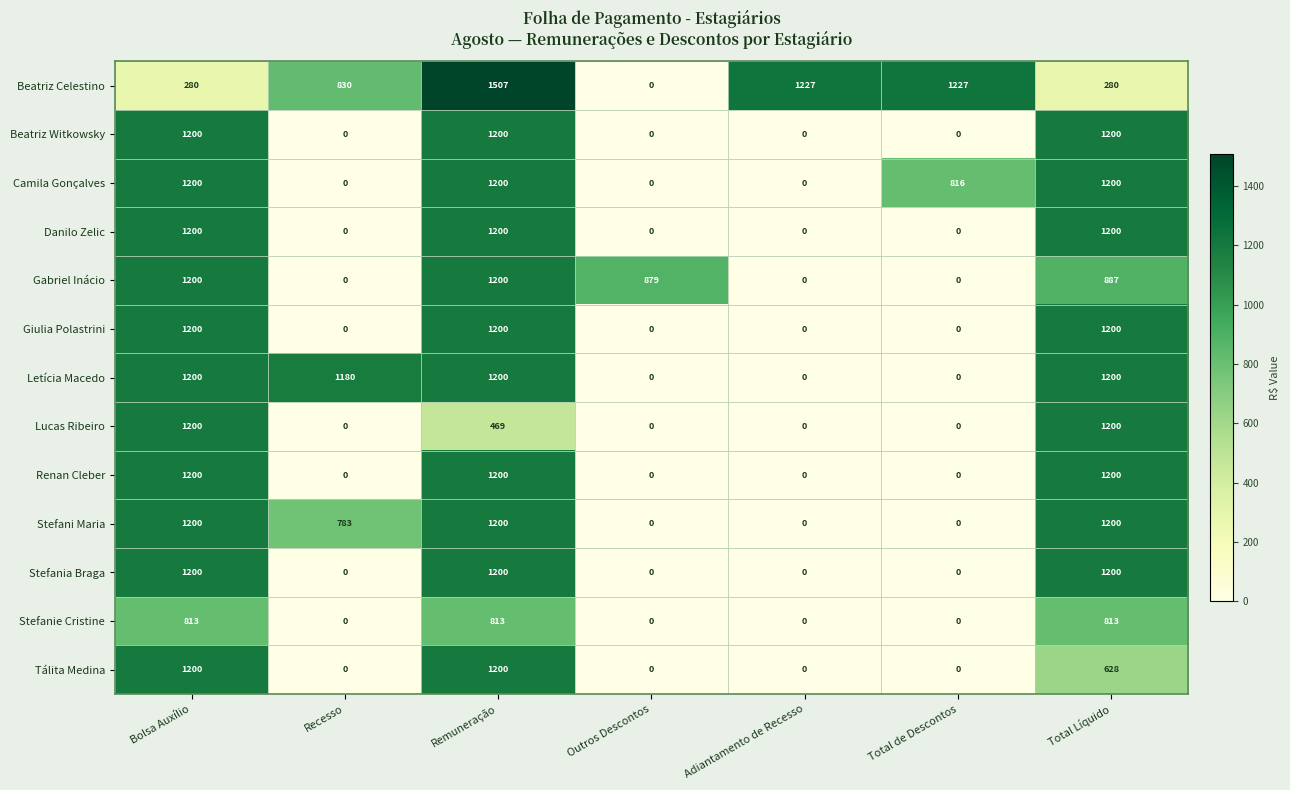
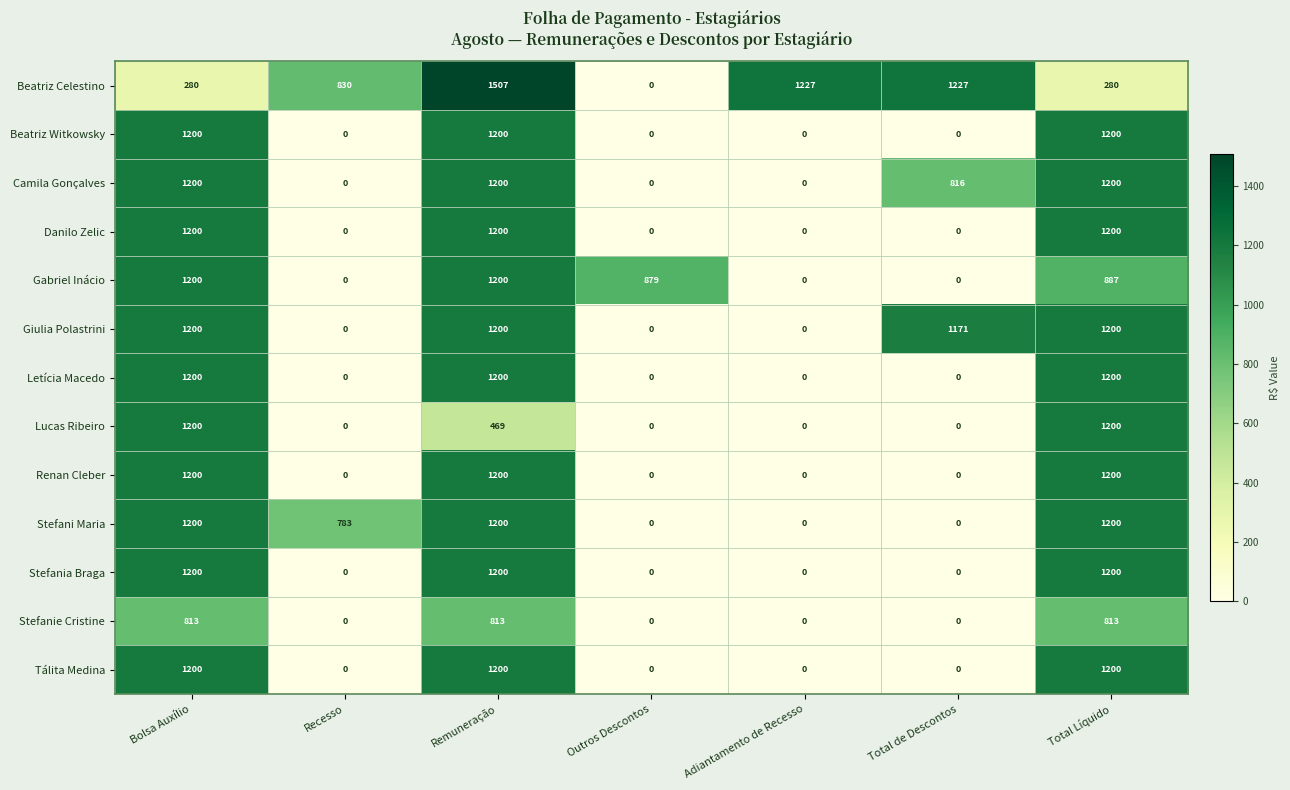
  {
    "Beatriz Celestino": {
      "Bolsa Auxílio": 280,
      "Recesso": 830,
      "Remuneração": 1507,
      "Outros Descontos": 0,
      "Adiantamento de Recesso": 1227,
      "Total de Descontos": 1227,
      "Total Líquido": 280
    },
    "Beatriz Witkowsky": {
      "Bolsa Auxílio": 1200,
      "Recesso": 0,
      "Remuneração": 1200,
      "Outros Descontos": 0,
      "Adiantamento de Recesso": 0,
      "Total de Descontos": 0,
      "Total Líquido": 1200
    },
    "Camila Gonçalves": {
      "Bolsa Auxílio": 1200,
      "Recesso": 0,
      "Remuneração": 1200,
      "Outros Descontos": 0,
      "Adiantamento de Recesso": 0,
      "Total de Descontos": 816,
      "Total Líquido": 1200
    },
    "Danilo Zelic": {
      "Bolsa Auxílio": 1200,
      "Recesso": 0,
      "Remuneração": 1200,
      "Outros Descontos": 0,
      "Adiantamento de Recesso": 0,
      "Total de Descontos": 0,
      "Total Líquido": 1200
    },
    "Gabriel Inácio": {
      "Bolsa Auxílio": 1200,
      "Recesso": 0,
      "Remuneração": 1200,
      "Outros Descontos": 879,
      "Adiantamento de Recesso": 0,
      "Total de Descontos": 0,
      "Total Líquido": 887
    },
    "Giulia Polastrini": {
      "Bolsa Auxílio": 1200,
      "Recesso": 0,
      "Remuneração": 1200,
      "Outros Descontos": 0,
      "Adiantamento de Recesso": 0,
-     "Total de Descontos": 0,
+     "Total de Descontos": 1171,
      "Total Líquido": 1200
    },
    "Letícia Macedo": {
      "Bolsa Auxílio": 1200,
-     "Recesso": 1180,
+     "Recesso": 0,
      "Remuneração": 1200,
      "Outros Descontos": 0,
      "Adiantamento de Recesso": 0,
      "Total de Descontos": 0,
      "Total Líquido": 1200
    },
    "Lucas Ribeiro": {
      "Bolsa Auxílio": 1200,
      "Recesso": 0,
      "Remuneração": 469,
      "Outros Descontos": 0,
      "Adiantamento de Recesso": 0,
      "Total de Descontos": 0,
      "Total Líquido": 1200
    },
    "Renan Cleber": {
      "Bolsa Auxílio": 1200,
      "Recesso": 0,
      "Remuneração": 1200,
      "Outros Descontos": 0,
      "Adiantamento de Recesso": 0,
      "Total de Descontos": 0,
      "Total Líquido": 1200
    },
    "Stefani Maria": {
      "Bolsa Auxílio": 1200,
      "Recesso": 783,
      "Remuneração": 1200,
      "Outros Descontos": 0,
      "Adiantamento de Recesso": 0,
      "Total de Descontos": 0,
      "Total Líquido": 1200
    },
    "Stefania Braga": {
      "Bolsa Auxílio": 1200,
      "Recesso": 0,
      "Remuneração": 1200,
      "Outros Descontos": 0,
      "Adiantamento de Recesso": 0,
      "Total de Descontos": 0,
      "Total Líquido": 1200
    },
    "Stefanie Cristine": {
      "Bolsa Auxílio": 813,
      "Recesso": 0,
      "Remuneração": 813,
      "Outros Descontos": 0,
      "Adiantamento de Recesso": 0,
      "Total de Descontos": 0,
      "Total Líquido": 813
    },
    "Tálita Medina": {
      "Bolsa Auxílio": 1200,
      "Recesso": 0,
      "Remuneração": 1200,
      "Outros Descontos": 0,
      "Adiantamento de Recesso": 0,
      "Total de Descontos": 0,
-     "Total Líquido": 628
+     "Total Líquido": 1200
    }
  }
